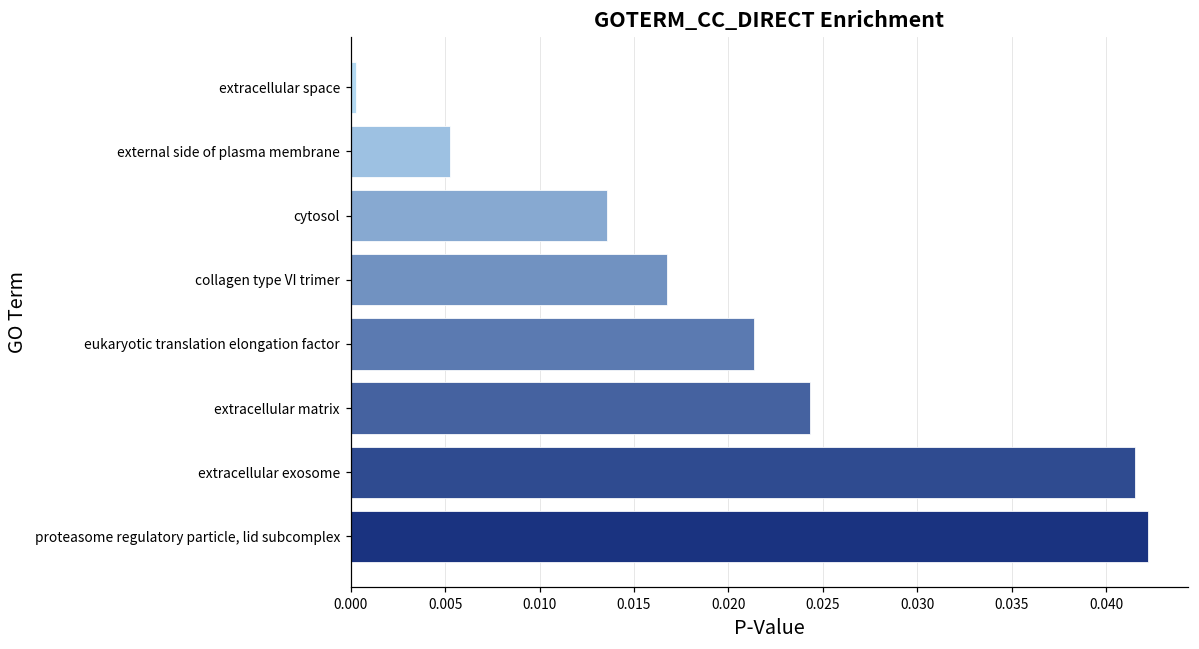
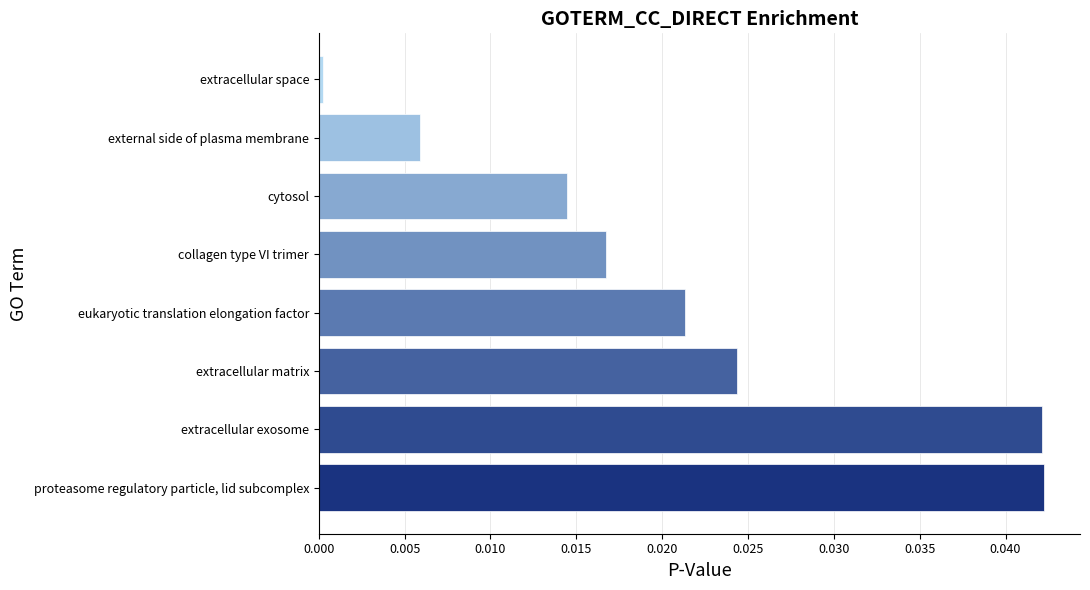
  {
    "extracellular space": 0.0003,
-   "external side of plasma membrane": 0.0053,
-   "cytosol": 0.0136,
+   "external side of plasma membrane": 0.0059,
+   "cytosol": 0.0144,
    "collagen type VI trimer": 0.0167,
    "eukaryotic translation elongation factor": 0.0213,
    "extracellular matrix": 0.0243,
-   "extracellular exosome": 0.0416,
+   "extracellular exosome": 0.0421,
    "proteasome regulatory particle, lid subcomplex": 0.0422
  }
